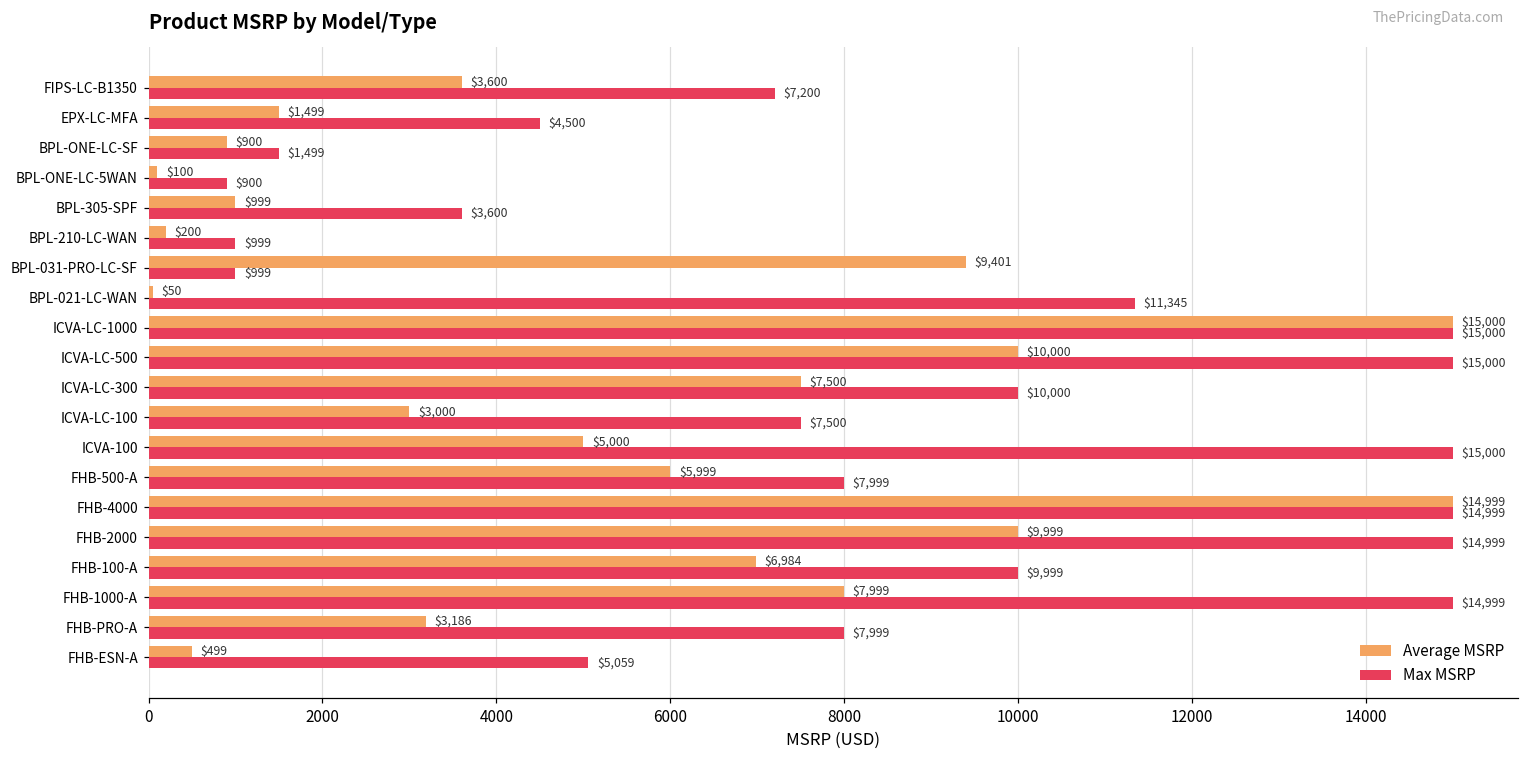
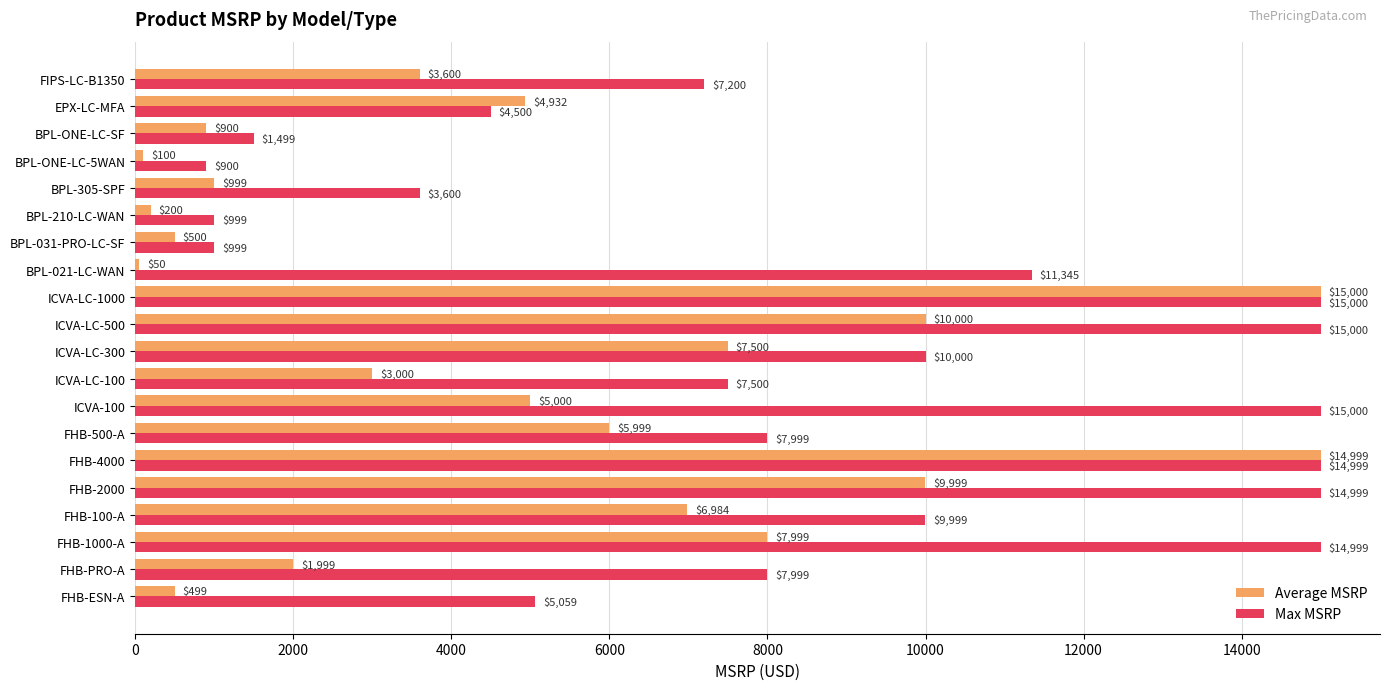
  {
    "Average MSRP": {
      "FIPS-LC-B1350": "$3,600",
-     "EPX-LC-MFA": "$1,499",
+     "EPX-LC-MFA": "$4,932",
      "BPL-ONE-LC-SF": "$900",
      "BPL-ONE-LC-5WAN": "$100",
      "BPL-305-SPF": "$999",
      "BPL-210-LC-WAN": "$200",
-     "BPL-031-PRO-LC-SF": "$9,401",
+     "BPL-031-PRO-LC-SF": "$500",
      "BPL-021-LC-WAN": "$50",
      "ICVA-LC-1000": "$15,000",
      "ICVA-LC-500": "$10,000",
      "ICVA-LC-300": "$7,500",
      "ICVA-LC-100": "$3,000",
      "ICVA-100": "$5,000",
      "FHB-500-A": "$5,999",
      "FHB-4000": "$14,999",
      "FHB-2000": "$9,999",
      "FHB-100-A": "$6,984",
      "FHB-1000-A": "$7,999",
-     "FHB-PRO-A": "$3,186",
+     "FHB-PRO-A": "$1,999",
      "FHB-ESN-A": "$499"
    },
    "Max MSRP": {
      "FIPS-LC-B1350": "$7,200",
      "EPX-LC-MFA": "$4,500",
      "BPL-ONE-LC-SF": "$1,499",
      "BPL-ONE-LC-5WAN": "$900",
      "BPL-305-SPF": "$3,600",
      "BPL-210-LC-WAN": "$999",
      "BPL-031-PRO-LC-SF": "$999",
      "BPL-021-LC-WAN": "$11,345",
      "ICVA-LC-1000": "$15,000",
      "ICVA-LC-500": "$15,000",
      "ICVA-LC-300": "$10,000",
      "ICVA-LC-100": "$7,500",
      "ICVA-100": "$15,000",
      "FHB-500-A": "$7,999",
      "FHB-4000": "$14,999",
      "FHB-2000": "$14,999",
      "FHB-100-A": "$9,999",
      "FHB-1000-A": "$14,999",
      "FHB-PRO-A": "$7,999",
      "FHB-ESN-A": "$5,059"
    }
  }
